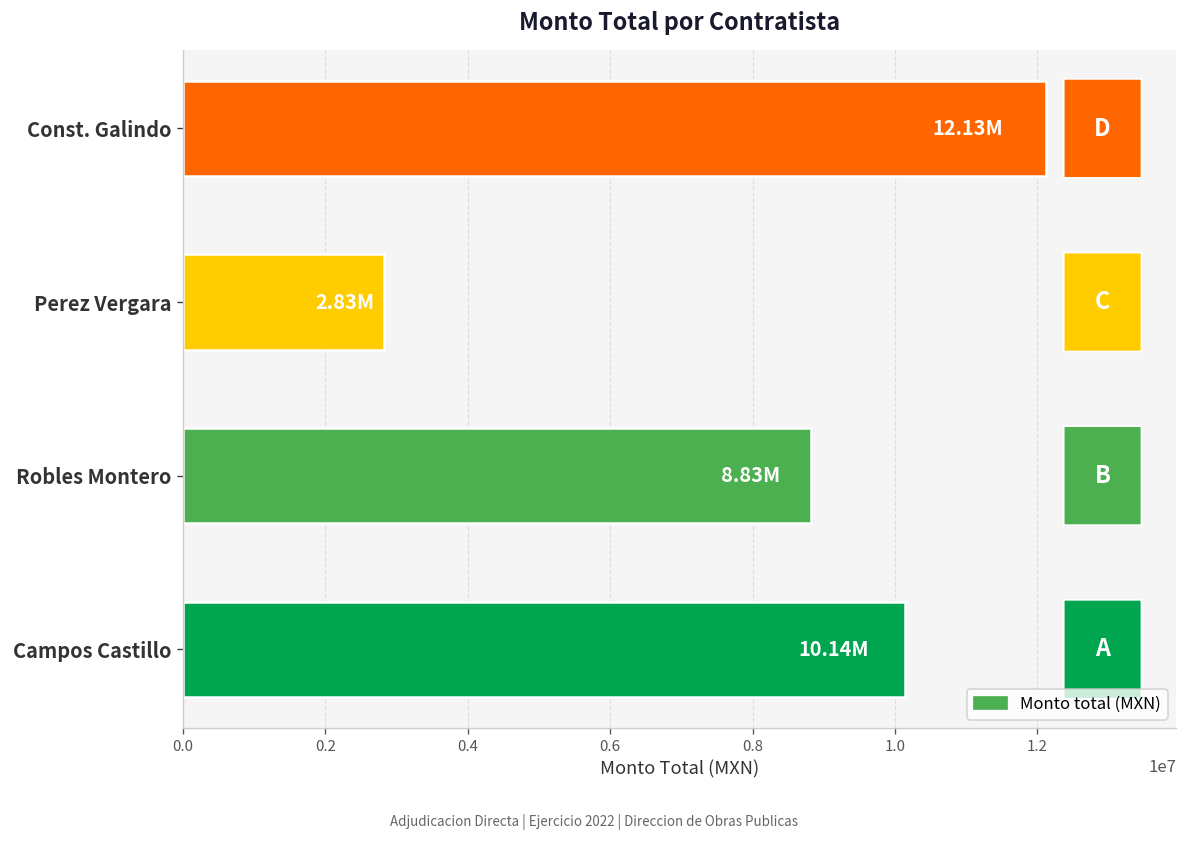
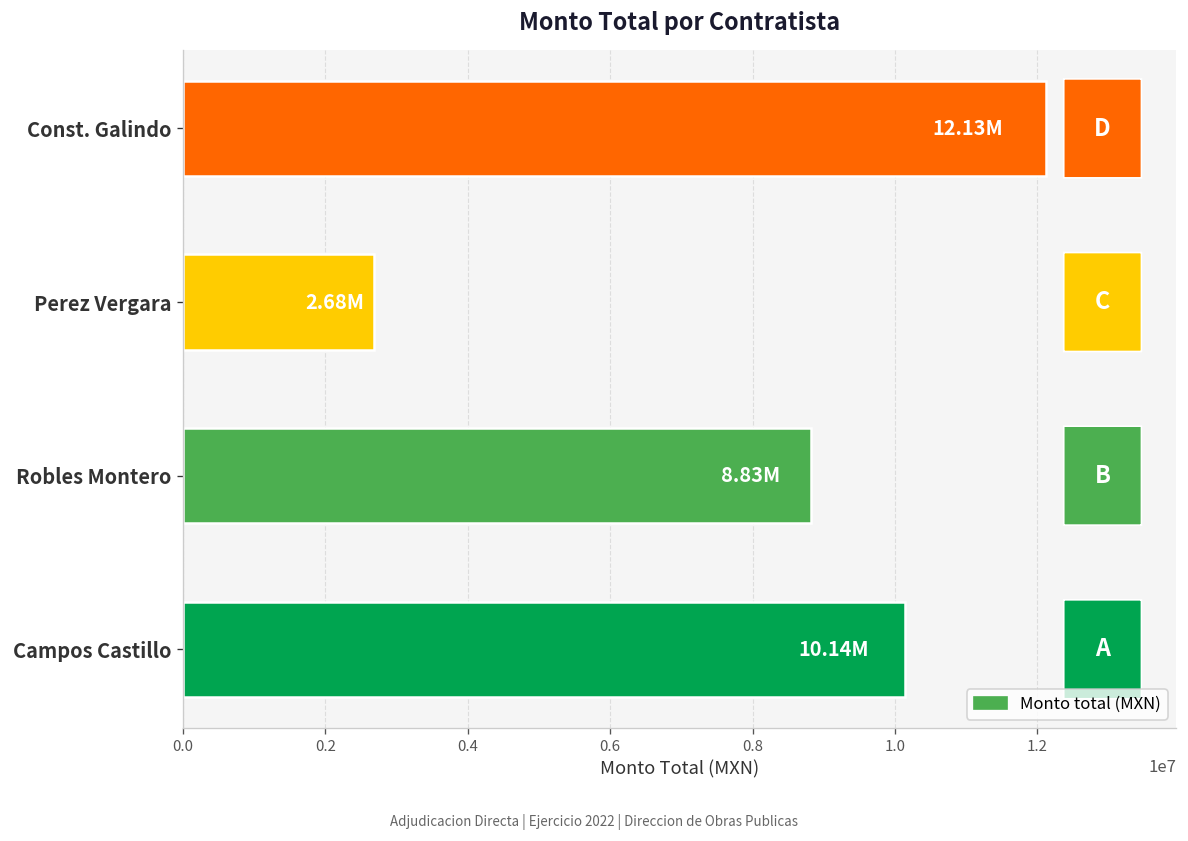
  {
    "Const. Galindo": "12.13M",
-   "Perez Vergara": "2.83M",
+   "Perez Vergara": "2.68M",
    "Robles Montero": "8.83M",
    "Campos Castillo": "10.14M"
  }
